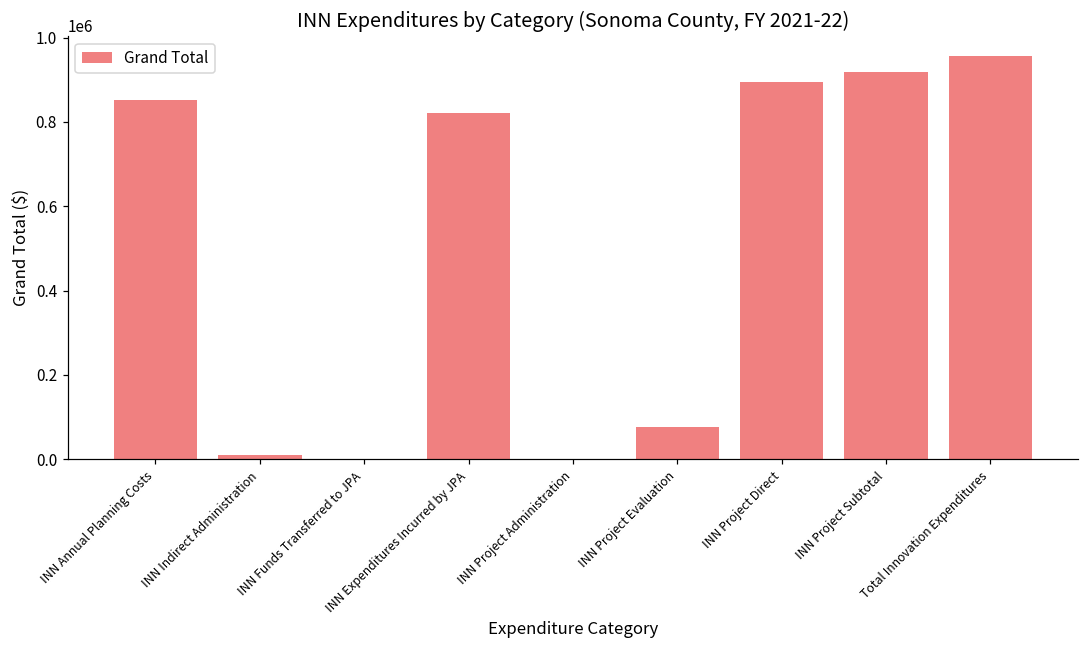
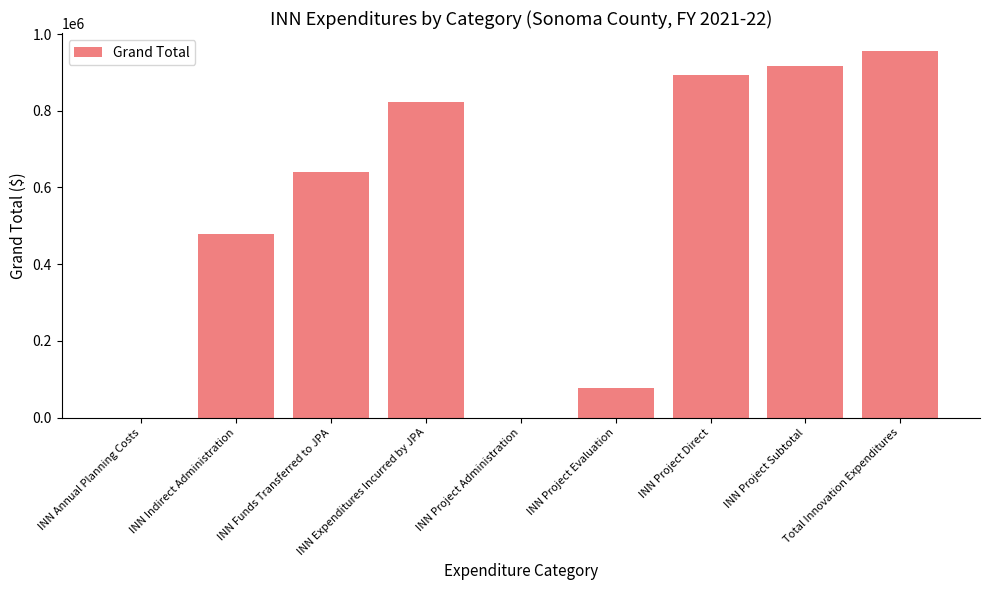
  {
-   "INN Annual Planning Costs": 850000,
-   "INN Indirect Administration": 10000,
-   "INN Funds Transferred to JPA": 0,
+   "INN Annual Planning Costs": 0,
+   "INN Indirect Administration": 480000,
+   "INN Funds Transferred to JPA": 640000,
    "INN Expenditures Incurred by JPA": 820000,
    "INN Project Administration": 0,
    "INN Project Evaluation": 80000,
    "INN Project Direct": 890000,
    "INN Project Subtotal": 920000,
    "Total Innovation Expenditures": 960000
  }
